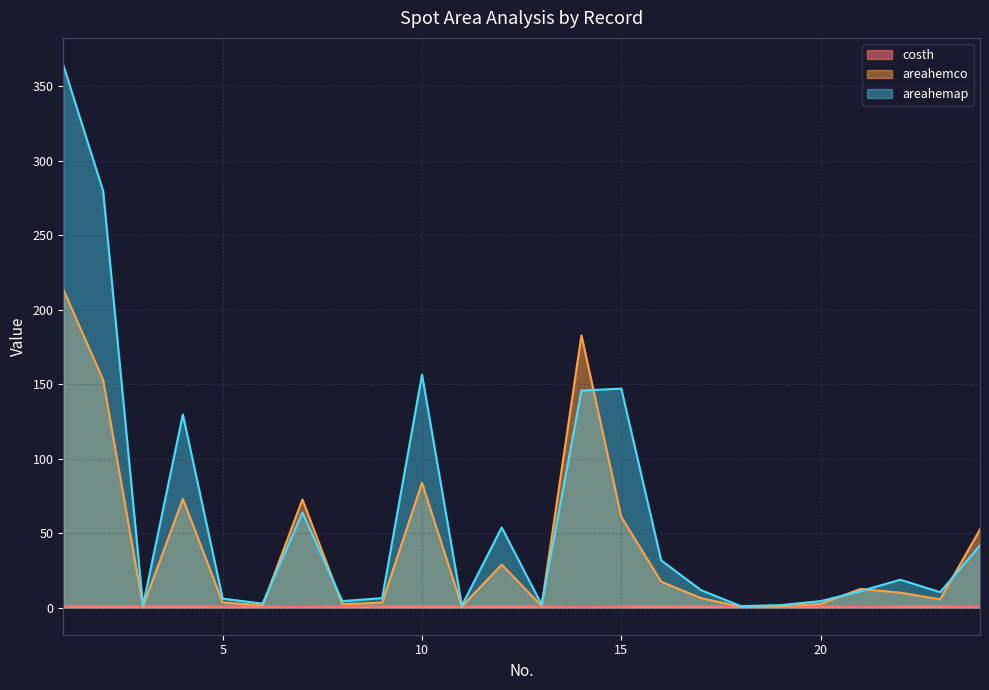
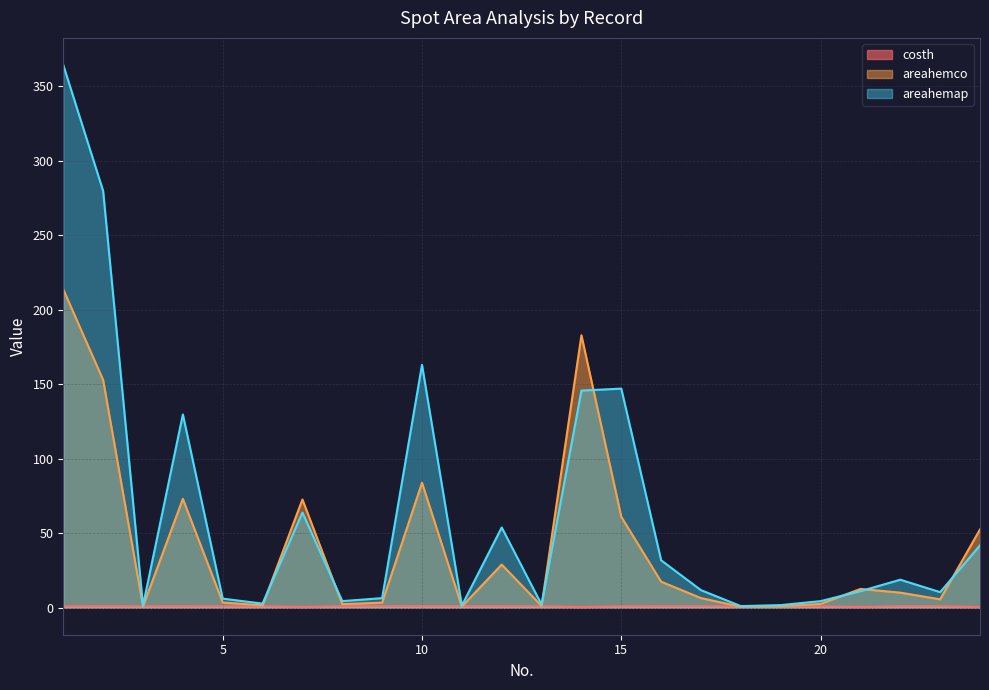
  {
    "areahemap": {
      "5": 6,
-     "10": 156,
+     "10": 163,
      "15": 147,
      "20": 4
    }
  }
